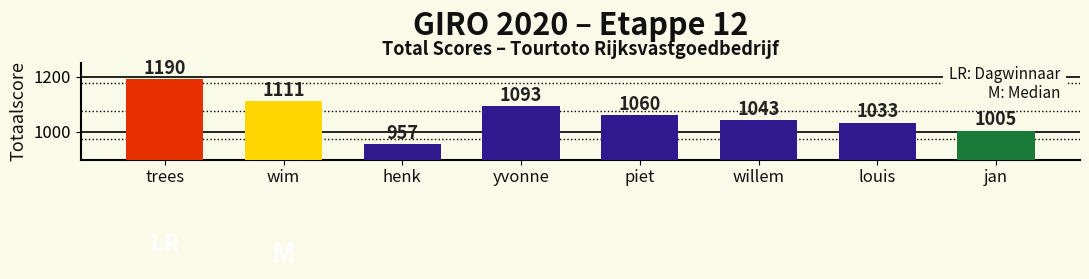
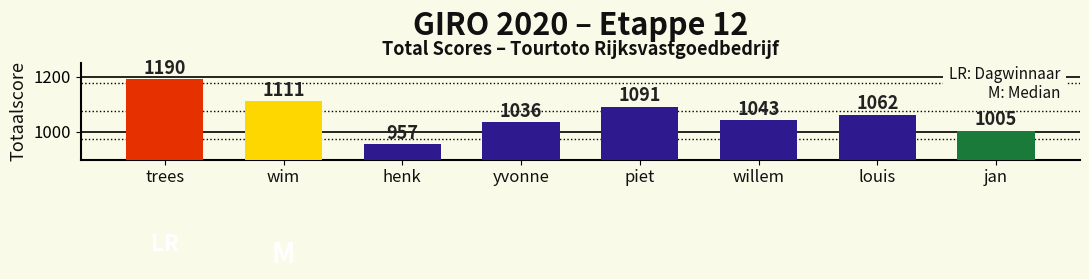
  {
    "trees": 1190,
    "wim": 1111,
    "henk": 957,
-   "yvonne": 1093,
-   "piet": 1060,
+   "yvonne": 1036,
+   "piet": 1091,
    "willem": 1043,
-   "louis": 1033,
+   "louis": 1062,
    "jan": 1005
  }
